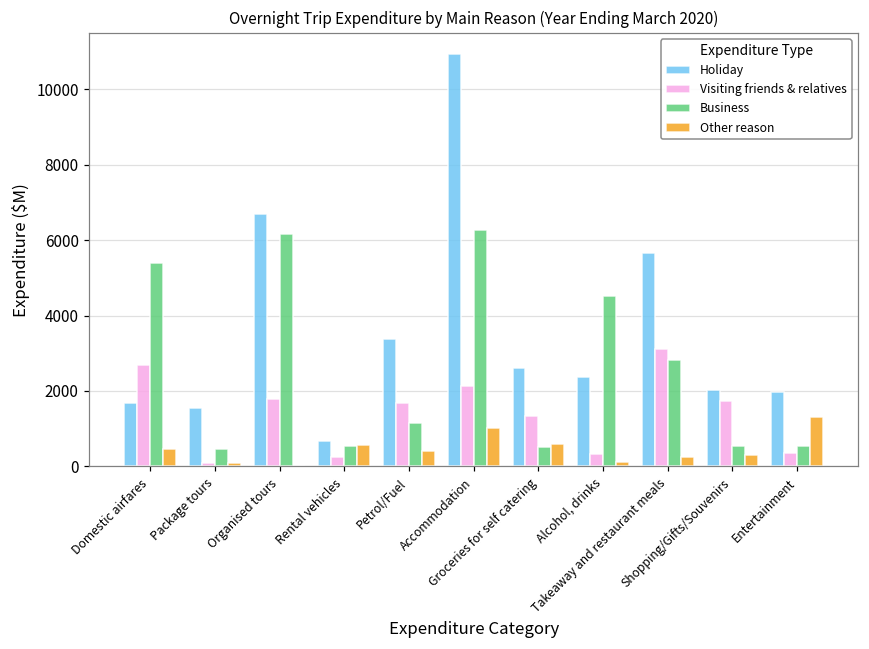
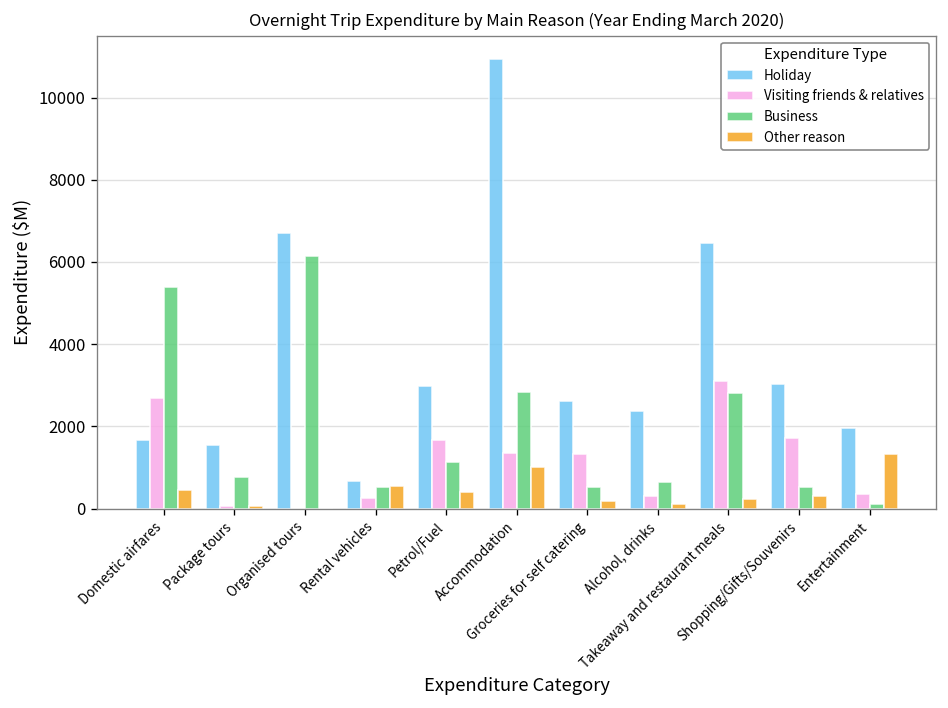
  {
    "Holiday": {
      "Domestic airfares": 1700,
      "Package tours": 1500,
      "Organised tours": 6700,
      "Rental vehicles": 700,
-     "Petrol/Fuel": 3400,
+     "Petrol/Fuel": 3000,
      "Accommodation": 10900,
      "Groceries for self catering": 2600,
      "Alcohol, drinks": 2400,
-     "Takeaway and restaurant meals": 5700,
-     "Shopping/Gifts/Souvenirs": 2000,
+     "Takeaway and restaurant meals": 6500,
+     "Shopping/Gifts/Souvenirs": 3000,
      "Entertainment": 2000
    },
    "Visiting friends & relatives": {
      "Domestic airfares": 2700,
-     "Organised tours": 1800,
+     "Organised tours": 0,
      "Rental vehicles": 200,
      "Petrol/Fuel": 1700,
-     "Accommodation": 2100,
+     "Accommodation": 1300,
      "Groceries for self catering": 1300,
      "Alcohol, drinks": 300,
      "Takeaway and restaurant meals": 3100,
      "Shopping/Gifts/Souvenirs": 1700,
      "Entertainment": 400
    },
    "Business": {
      "Domestic airfares": 5400,
-     "Package tours": 500,
+     "Package tours": 800,
      "Organised tours": 6200,
      "Rental vehicles": 500,
      "Petrol/Fuel": 1100,
-     "Accommodation": 6300,
+     "Accommodation": 2800,
      "Groceries for self catering": 500,
-     "Alcohol, drinks": 4500,
+     "Alcohol, drinks": 600,
      "Takeaway and restaurant meals": 2800,
      "Shopping/Gifts/Souvenirs": 500,
-     "Entertainment": 500
+     "Entertainment": 100
    },
    "Other reason": {
      "Domestic airfares": 500,
      "Organised tours": 0,
      "Rental vehicles": 600,
      "Petrol/Fuel": 400,
      "Accommodation": 1000,
-     "Groceries for self catering": 600,
+     "Groceries for self catering": 200,
      "Alcohol, drinks": 100,
      "Takeaway and restaurant meals": 200,
      "Shopping/Gifts/Souvenirs": 300,
      "Entertainment": 1300
    }
  }
